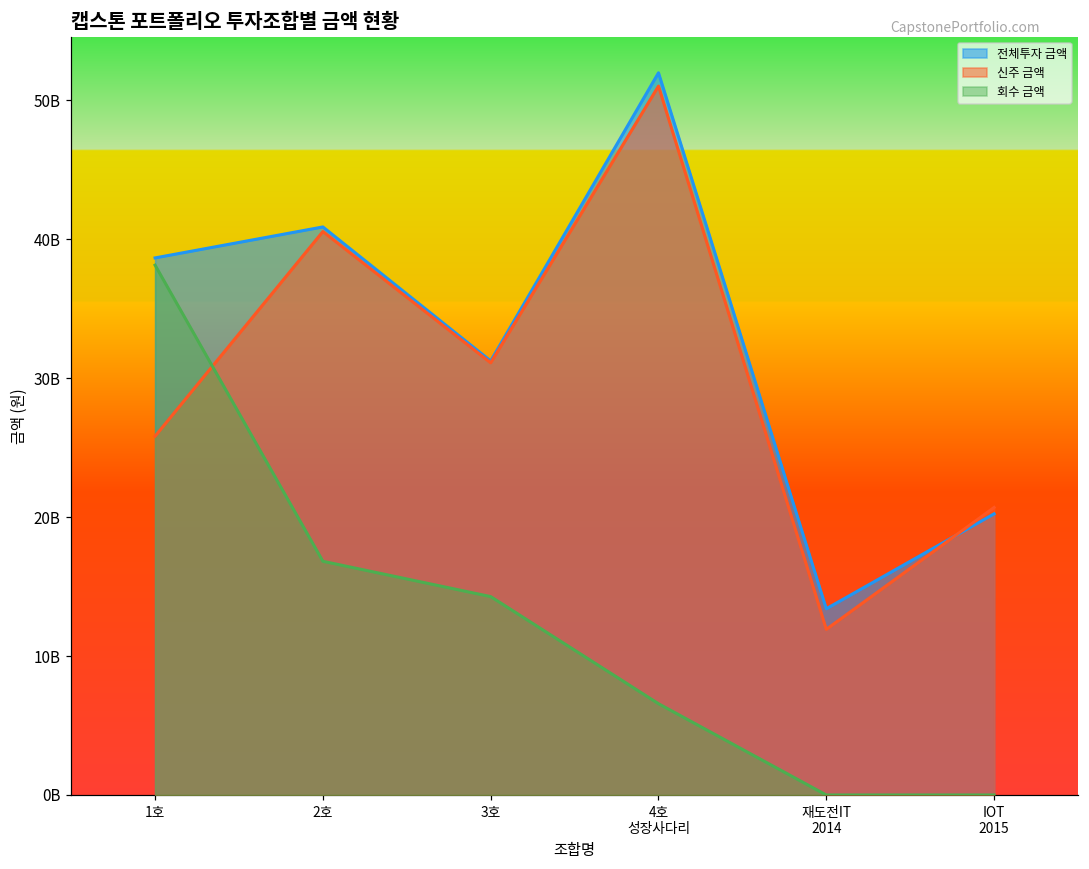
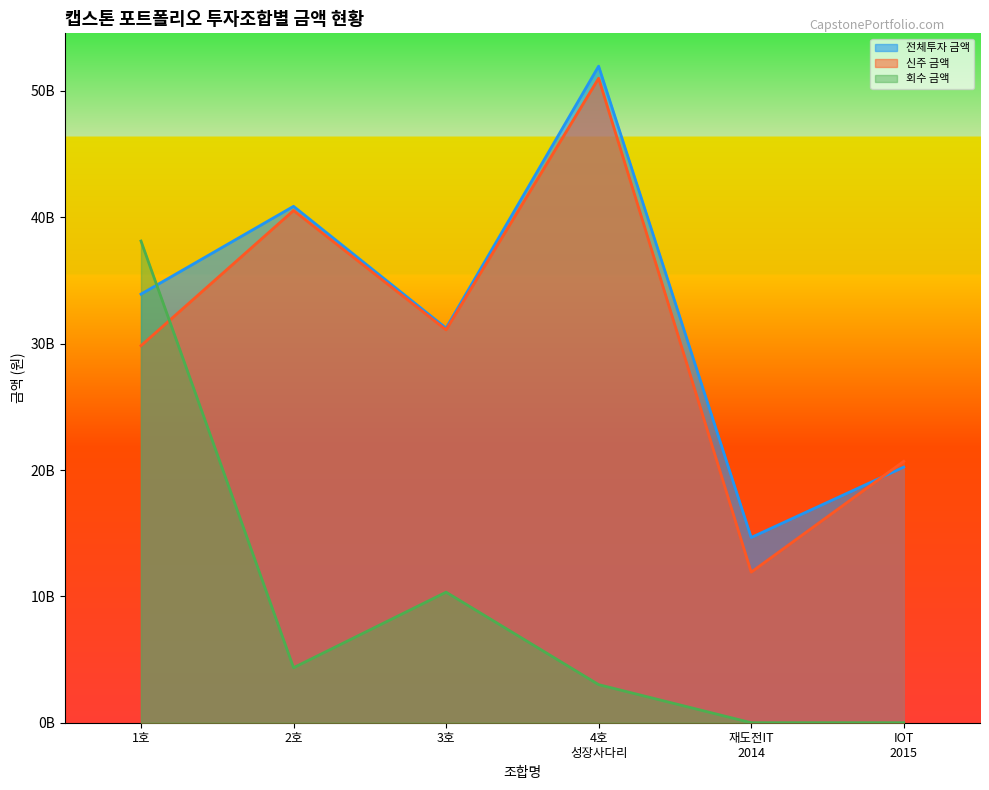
  {
    "전체투자 금액": {
-     "1호": 38600000000,
+     "1호": 33900000000,
      "2호": 40900000000,
      "4호 성장사다리": 52000000000,
-     "재도전IT 2014": 13400000000,
+     "재도전IT 2014": 14700000000,
      "IOT 2015": 20200000000
    },
    "신주 금액": {
-     "1호": 25800000000,
+     "1호": 29800000000,
      "2호": 40500000000,
      "4호 성장사다리": 51000000000,
      "재도전IT 2014": 11900000000,
      "IOT 2015": 20700000000
    },
    "회수 금액": {
      "1호": 38100000000,
-     "2호": 16800000000,
-     "3호": 14300000000,
-     "4호 성장사다리": 6600000000,
+     "2호": 4400000000,
+     "3호": 10300000000,
+     "4호 성장사다리": 3000000000,
      "재도전IT 2014": 0,
      "IOT 2015": 0
    }
  }
